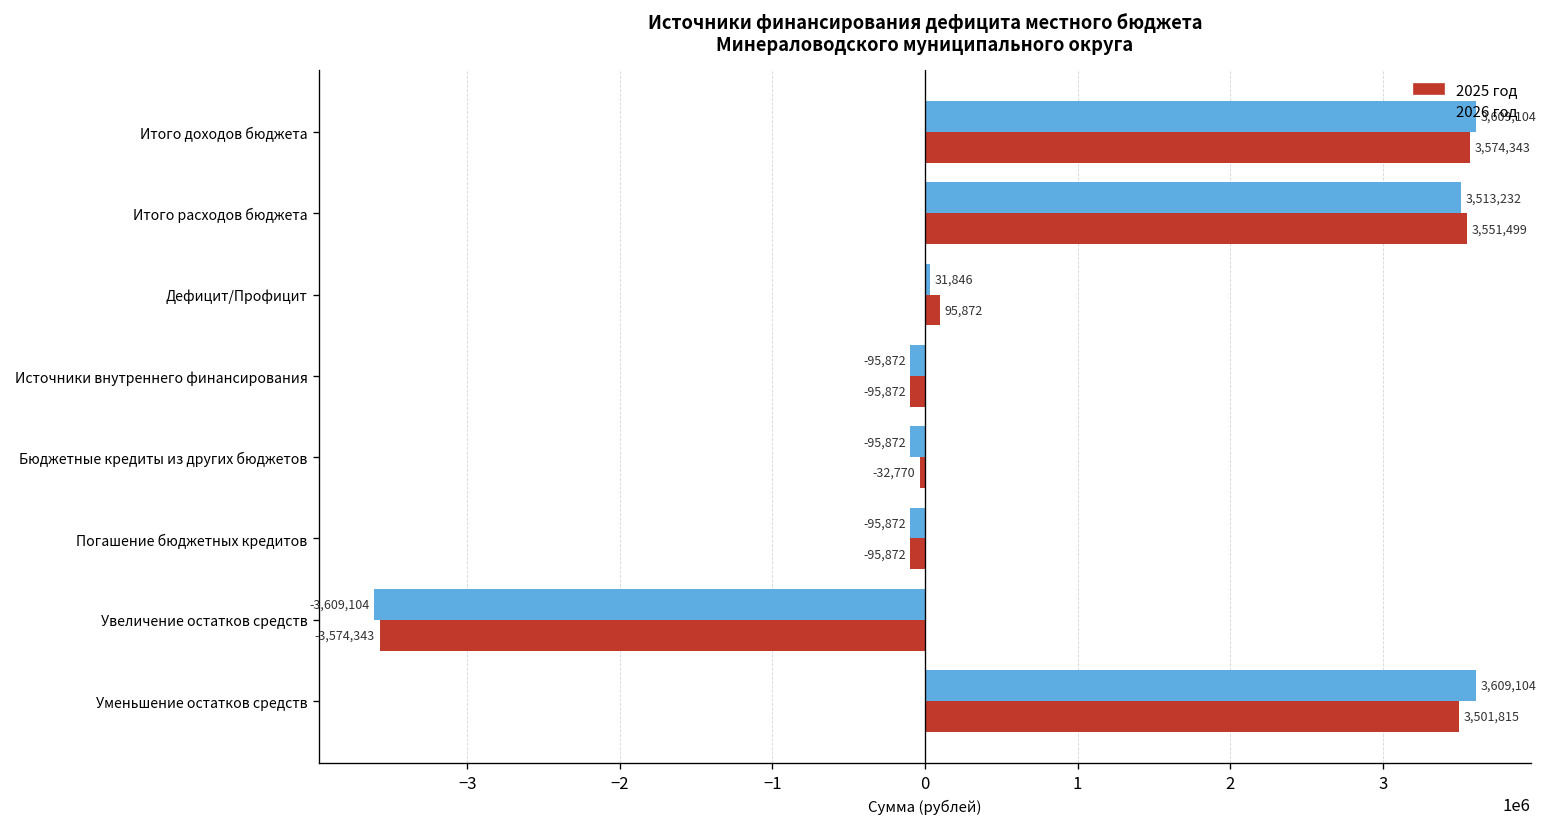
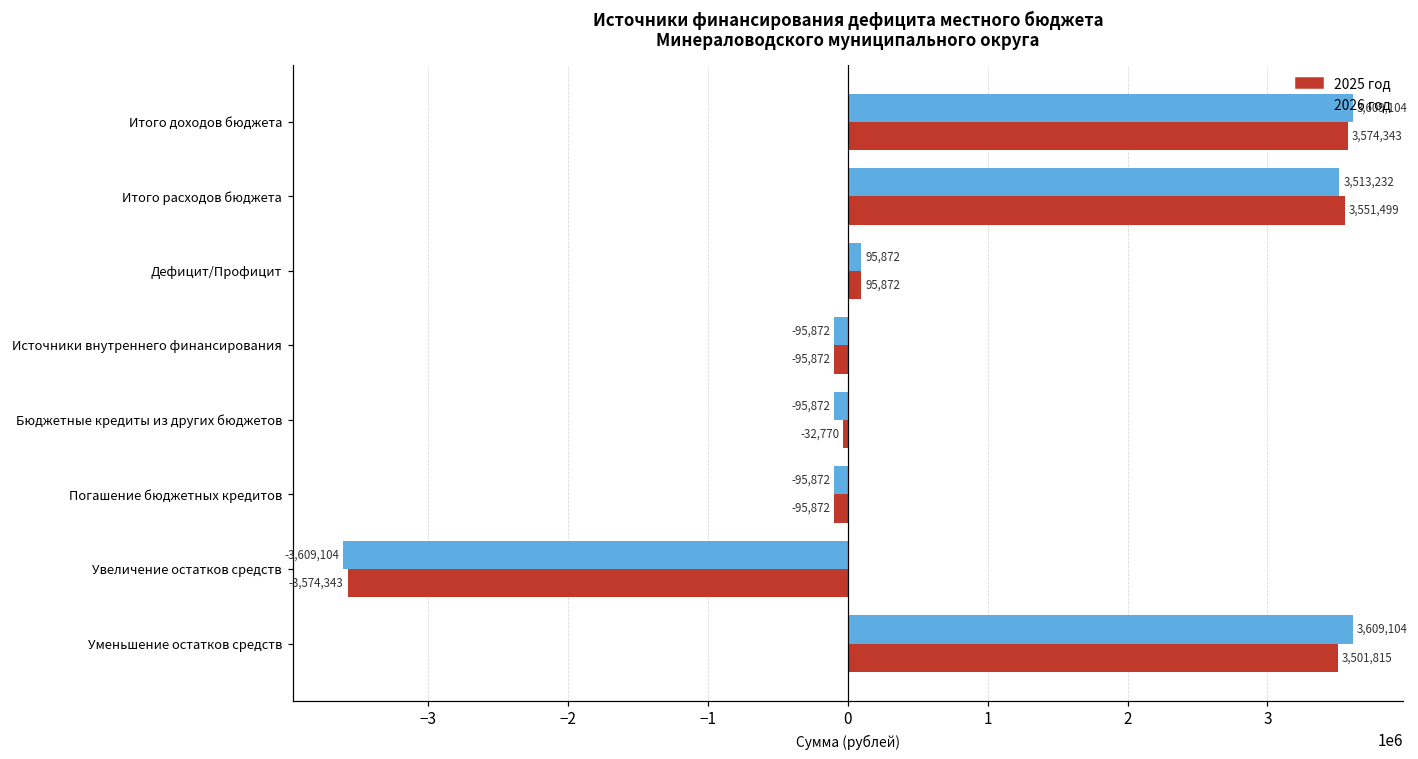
  {
    "2025 год": {
      "Итого доходов бюджета": "3,574,343",
      "Итого расходов бюджета": "3,551,499",
      "Дефицит/Профицит": "95,872",
      "Источники внутреннего финансирования": "-95,872",
      "Бюджетные кредиты из других бюджетов": "-32,770",
      "Погашение бюджетных кредитов": "-95,872",
      "Увеличение остатков средств": "-3,574,343",
      "Уменьшение остатков средств": "3,501,815"
    },
    "2026 год": {
      "Итого доходов бюджета": "3,609,104",
      "Итого расходов бюджета": "3,513,232",
-     "Дефицит/Профицит": "31,846",
+     "Дефицит/Профицит": "95,872",
      "Источники внутреннего финансирования": "-95,872",
      "Бюджетные кредиты из других бюджетов": "-95,872",
      "Погашение бюджетных кредитов": "-95,872",
      "Увеличение остатков средств": "-3,609,104",
      "Уменьшение остатков средств": "3,609,104"
    }
  }
